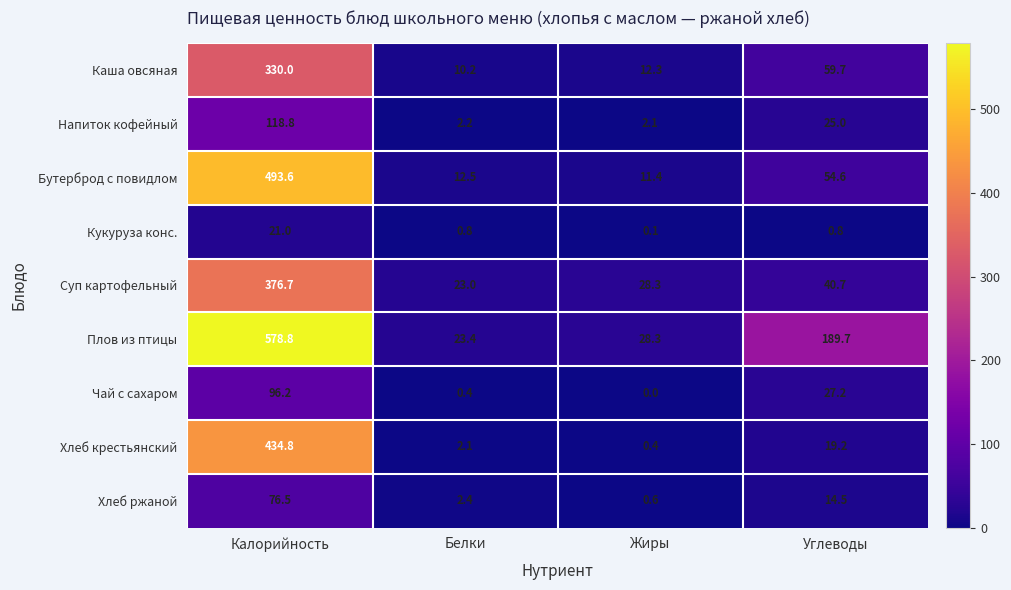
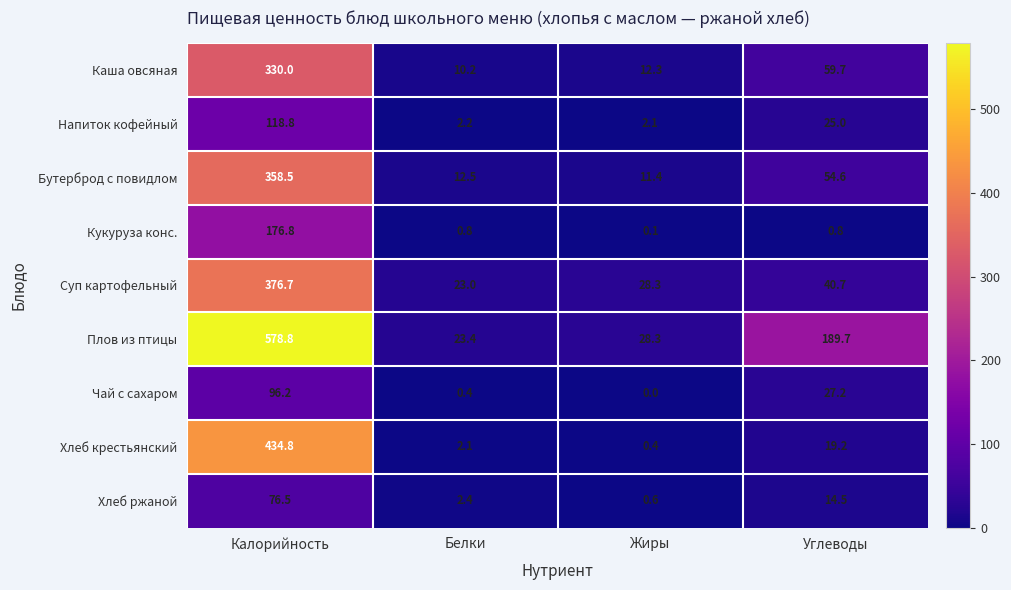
  {
    "Каша овсяная": {
      "Калорийность": 330.0,
      "Белки": 10.2,
      "Жиры": 12.3,
      "Углеводы": 59.7
    },
    "Напиток кофейный": {
      "Калорийность": 118.8,
      "Белки": 2.2,
      "Жиры": 2.1,
      "Углеводы": 25.0
    },
    "Бутерброд с повидлом": {
-     "Калорийность": 493.6,
+     "Калорийность": 358.5,
      "Белки": 12.5,
      "Жиры": 11.4,
      "Углеводы": 54.6
    },
    "Кукуруза конс.": {
-     "Калорийность": 21.0,
+     "Калорийность": 176.8,
      "Белки": 0.8,
      "Жиры": 0.1,
      "Углеводы": 0.8
    },
    "Суп картофельный": {
      "Калорийность": 376.7,
      "Белки": 23.0,
      "Жиры": 28.3,
      "Углеводы": 40.7
    },
    "Плов из птицы": {
      "Калорийность": 578.8,
      "Белки": 23.4,
      "Жиры": 28.3,
      "Углеводы": 189.7
    },
    "Чай с сахаром": {
      "Калорийность": 96.2,
      "Белки": 0.4,
      "Жиры": 0.0,
      "Углеводы": 27.2
    },
    "Хлеб крестьянский": {
      "Калорийность": 434.8,
      "Белки": 2.1,
      "Жиры": 0.4,
      "Углеводы": 19.2
    },
    "Хлеб ржаной": {
      "Калорийность": 76.5,
      "Белки": 2.4,
      "Жиры": 0.6,
      "Углеводы": 14.5
    }
  }
